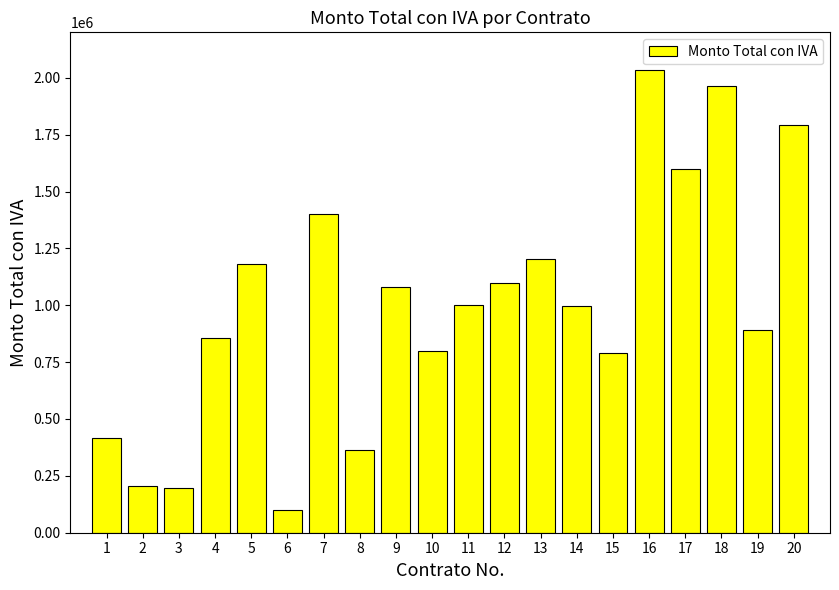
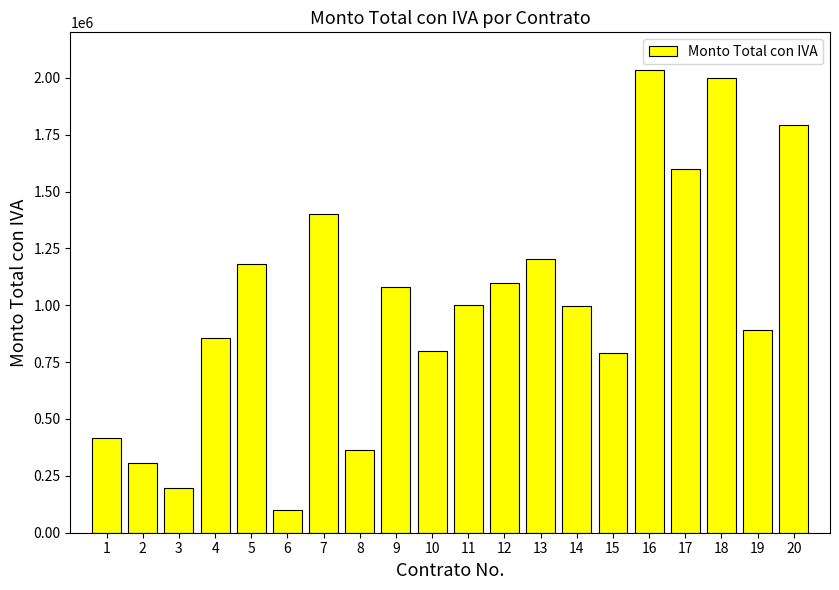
  {
    "1": 420000,
-   "2": 200000,
+   "2": 310000,
    "3": 200000,
    "4": 860000,
    "5": 1180000,
    "6": 100000,
    "7": 1400000,
    "8": 360000,
    "9": 1080000,
    "10": 800000,
    "11": 1000000,
    "12": 1100000,
    "13": 1200000,
    "14": 1000000,
    "15": 790000,
    "16": 2030000,
    "17": 1600000,
-   "18": 1960000,
+   "18": 2000000,
    "19": 890000,
    "20": 1790000
  }
